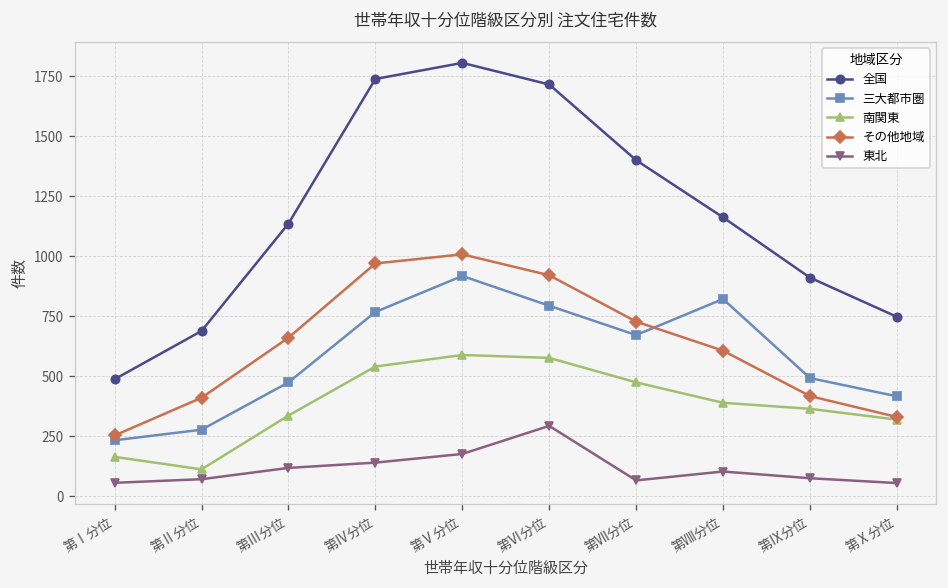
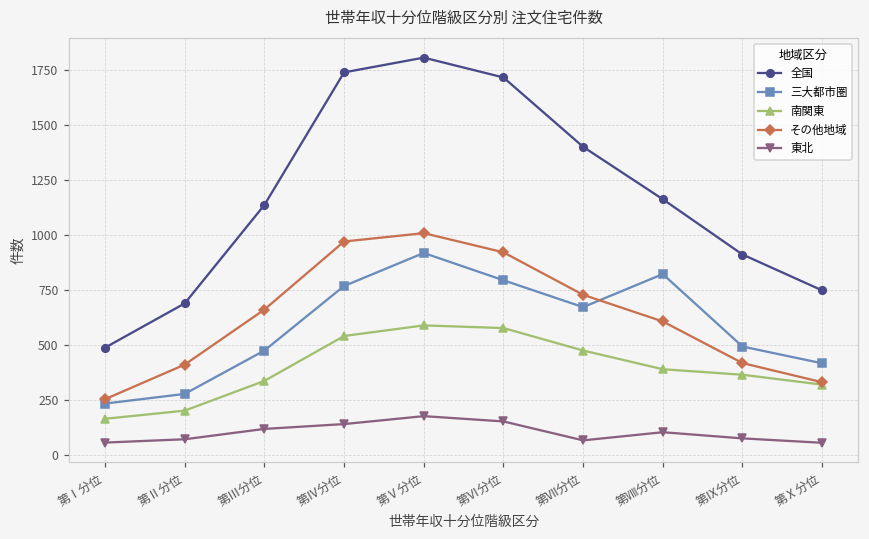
  {
    "全国": {
      "第Ⅰ分位": 490,
      "第Ⅱ分位": 690,
      "第Ⅲ分位": 1140,
      "第Ⅳ分位": 1740,
      "第Ⅴ分位": 1810,
      "第Ⅵ分位": 1720,
      "第Ⅶ分位": 1400,
      "第Ⅷ分位": 1160,
      "第Ⅸ分位": 910,
      "第Ⅹ分位": 750
    },
    "三大都市圏": {
      "第Ⅰ分位": 230,
      "第Ⅱ分位": 280,
      "第Ⅲ分位": 480,
      "第Ⅳ分位": 770,
      "第Ⅴ分位": 920,
      "第Ⅵ分位": 790,
      "第Ⅶ分位": 670,
      "第Ⅷ分位": 820,
      "第Ⅸ分位": 490,
      "第Ⅹ分位": 420
    },
    "南関東": {
      "第Ⅰ分位": 170,
-     "第Ⅱ分位": 110,
+     "第Ⅱ分位": 200,
      "第Ⅲ分位": 340,
      "第Ⅳ分位": 540,
      "第Ⅴ分位": 590,
      "第Ⅵ分位": 580,
      "第Ⅶ分位": 480,
      "第Ⅷ分位": 390,
      "第Ⅸ分位": 370
    },
    "その他地域": {
      "第Ⅰ分位": 250,
      "第Ⅱ分位": 410,
      "第Ⅲ分位": 660,
      "第Ⅳ分位": 970,
      "第Ⅴ分位": 1010,
      "第Ⅵ分位": 920,
      "第Ⅶ分位": 730,
      "第Ⅷ分位": 610,
      "第Ⅸ分位": 420
    },
    "東北": {
      "第Ⅰ分位": 60,
      "第Ⅱ分位": 70,
      "第Ⅲ分位": 120,
      "第Ⅳ分位": 140,
      "第Ⅴ分位": 180,
-     "第Ⅵ分位": 290,
+     "第Ⅵ分位": 150,
      "第Ⅶ分位": 70,
      "第Ⅷ分位": 100,
      "第Ⅸ分位": 80,
      "第Ⅹ分位": 60
    }
  }
